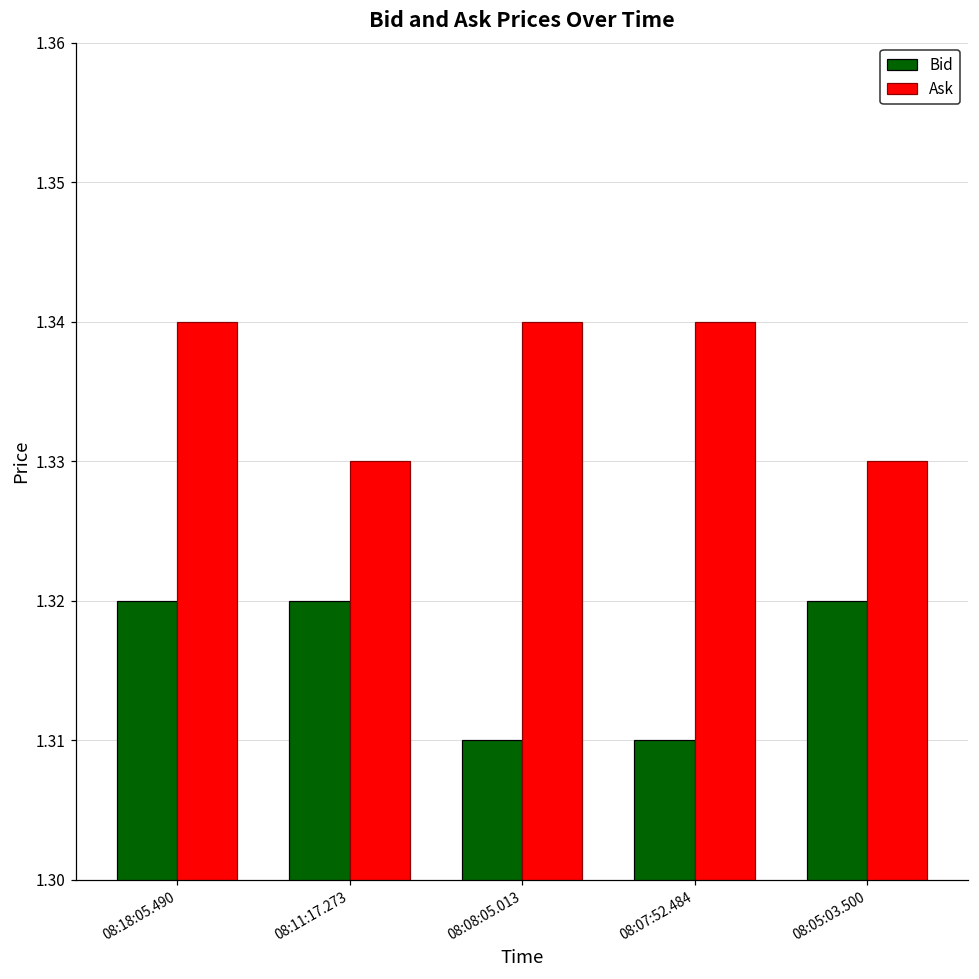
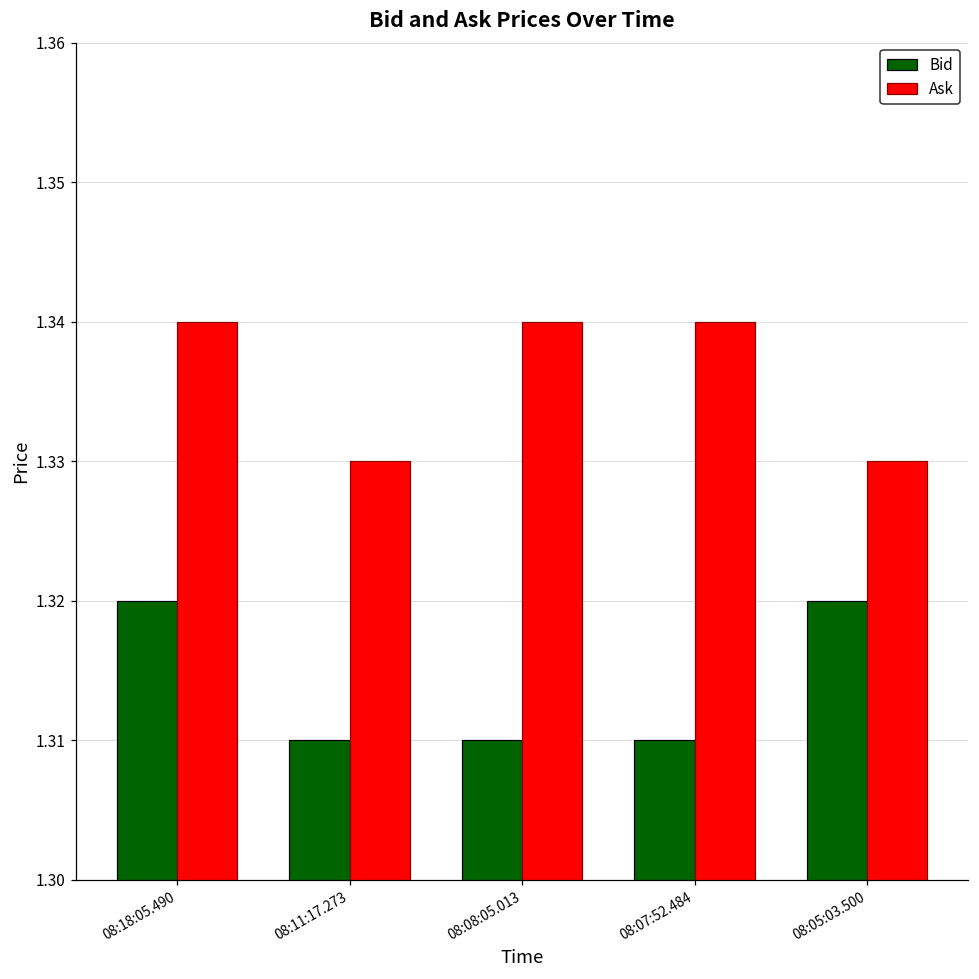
  {
    "Bid": {
      "08:18:05.490": 1.32,
-     "08:11:17.273": 1.32,
+     "08:11:17.273": 1.31,
      "08:08:05.013": 1.31,
      "08:07:52.484": 1.31,
      "08:05:03.500": 1.32
    },
    "Ask": {
      "08:18:05.490": 1.34,
      "08:11:17.273": 1.33,
      "08:08:05.013": 1.34,
      "08:07:52.484": 1.34,
      "08:05:03.500": 1.33
    }
  }
